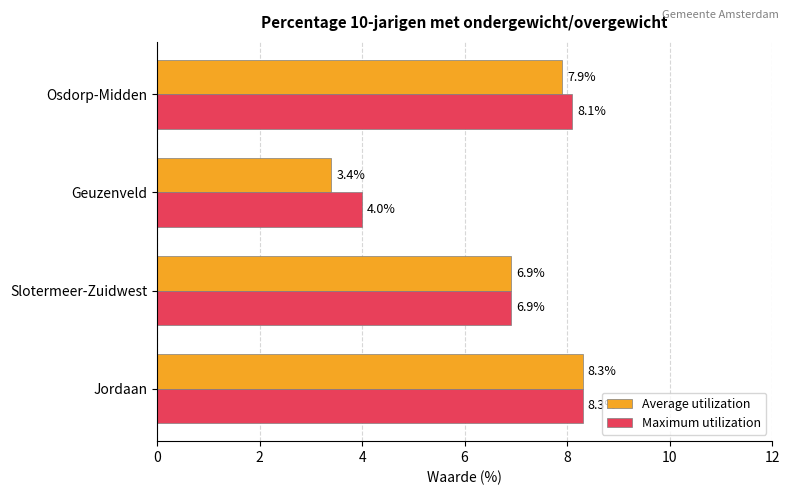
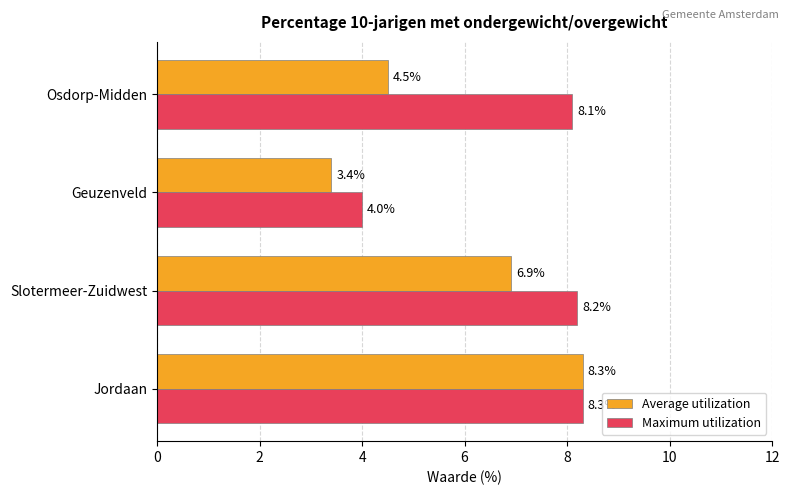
  {
    "Average utilization": {
-     "Osdorp-Midden": "7.9%",
+     "Osdorp-Midden": "4.5%",
      "Geuzenveld": "3.4%",
      "Slotermeer-Zuidwest": "6.9%",
      "Jordaan": "8.3%"
    },
    "Maximum utilization": {
      "Osdorp-Midden": "8.1%",
      "Geuzenveld": "4.0%",
-     "Slotermeer-Zuidwest": "6.9%"
+     "Slotermeer-Zuidwest": "8.2%"
    }
  }
